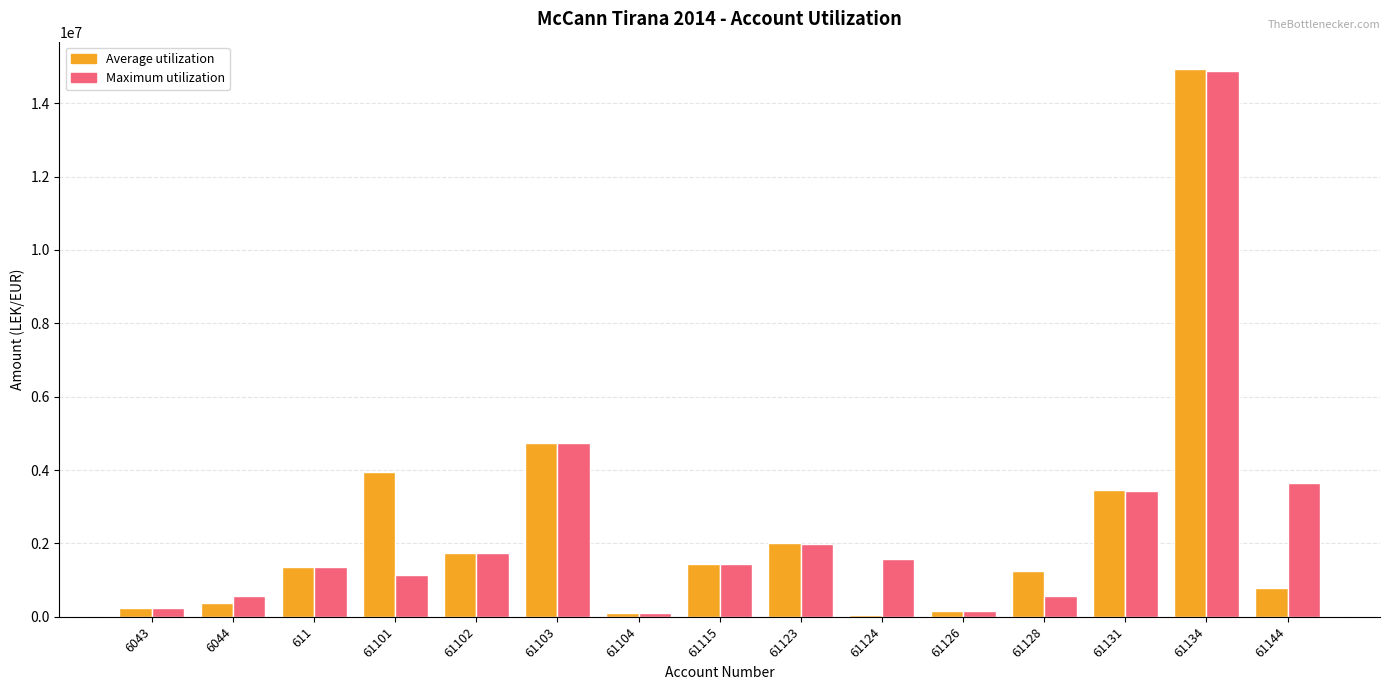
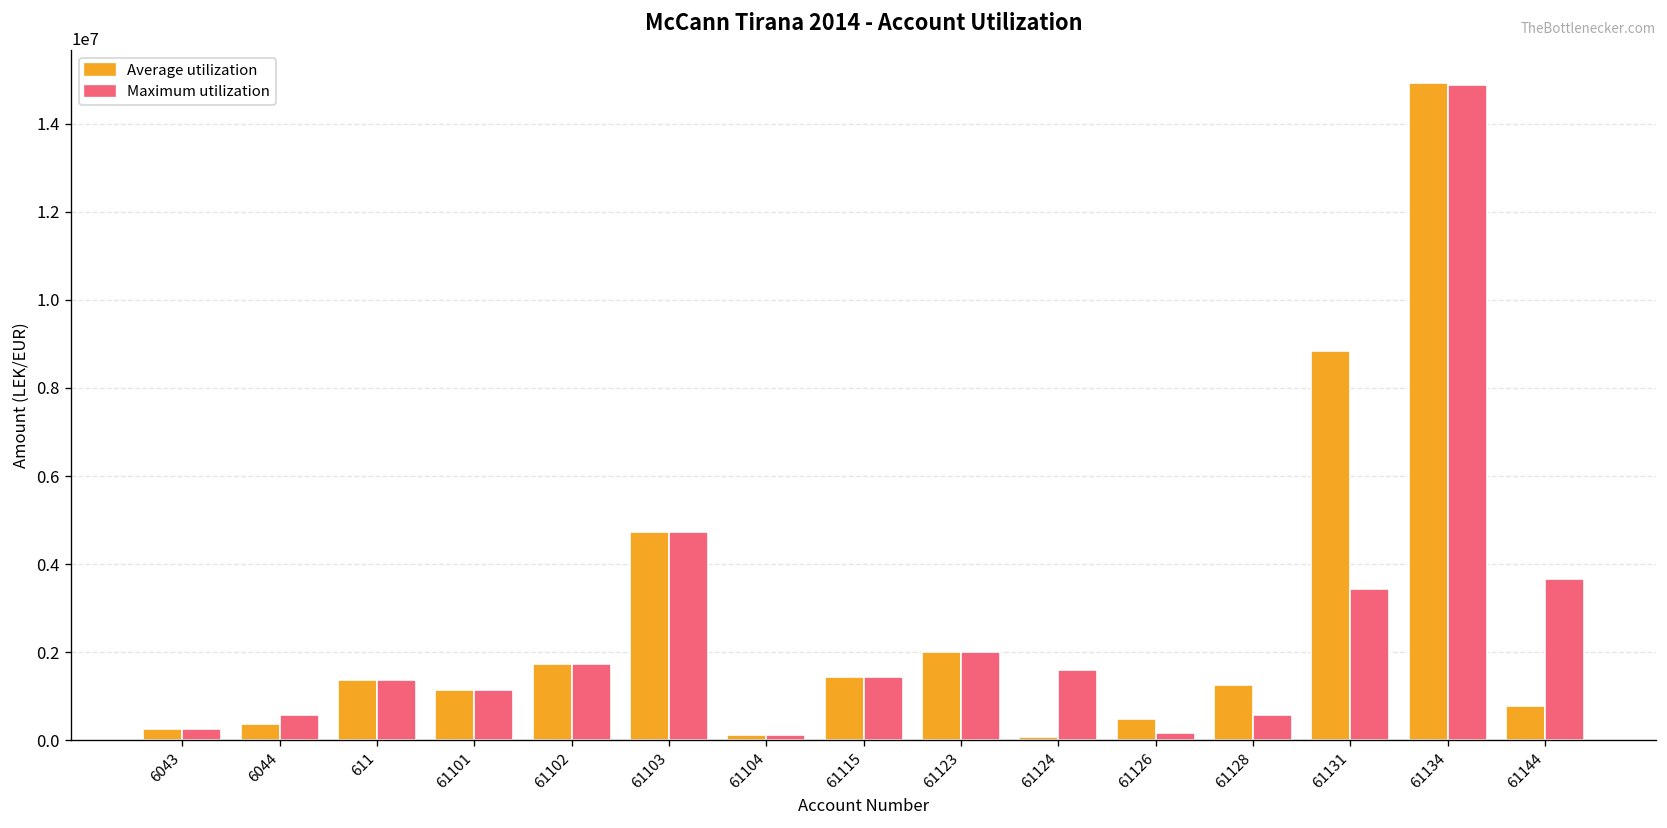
  {
    "Average utilization": {
      "6043": 300000,
      "6044": 400000,
      "611": 1400000,
-     "61101": 3900000,
+     "61101": 1100000,
      "61102": 1700000,
      "61103": 4700000,
      "61104": 100000,
      "61115": 1400000,
      "61123": 2000000,
-     "61126": 200000,
+     "61126": 500000,
      "61128": 1200000,
-     "61131": 3500000,
+     "61131": 8800000,
      "61134": 14900000,
      "61144": 800000
    },
    "Maximum utilization": {
      "6043": 300000,
      "6044": 600000,
      "611": 1400000,
      "61101": 1100000,
      "61102": 1700000,
      "61103": 4700000,
      "61104": 100000,
      "61115": 1400000,
      "61123": 2000000,
      "61124": 1600000,
      "61126": 200000,
      "61128": 600000,
      "61131": 3400000,
      "61134": 14900000,
      "61144": 3700000
    }
  }
